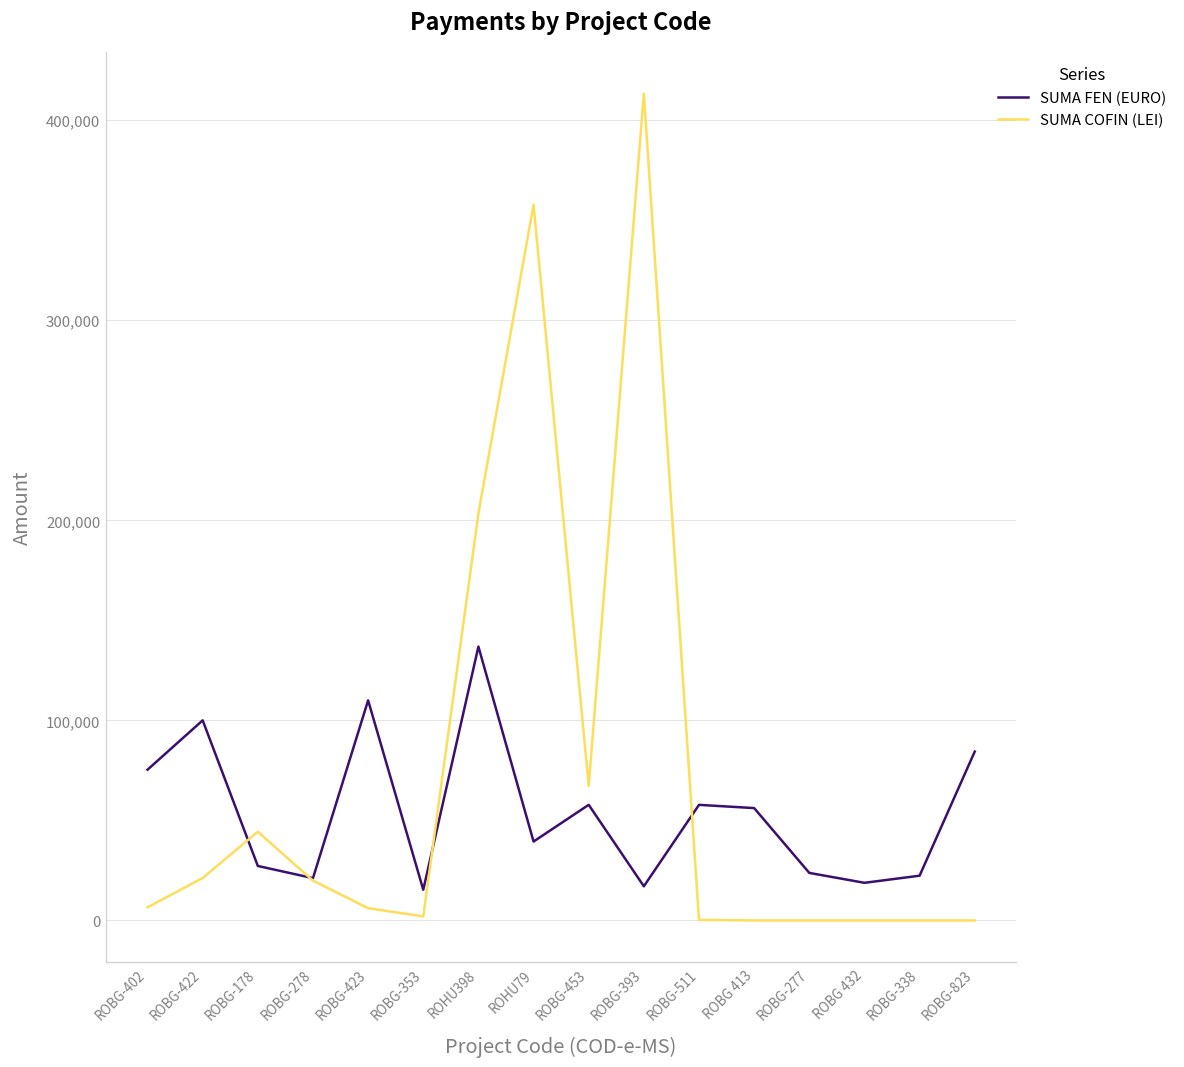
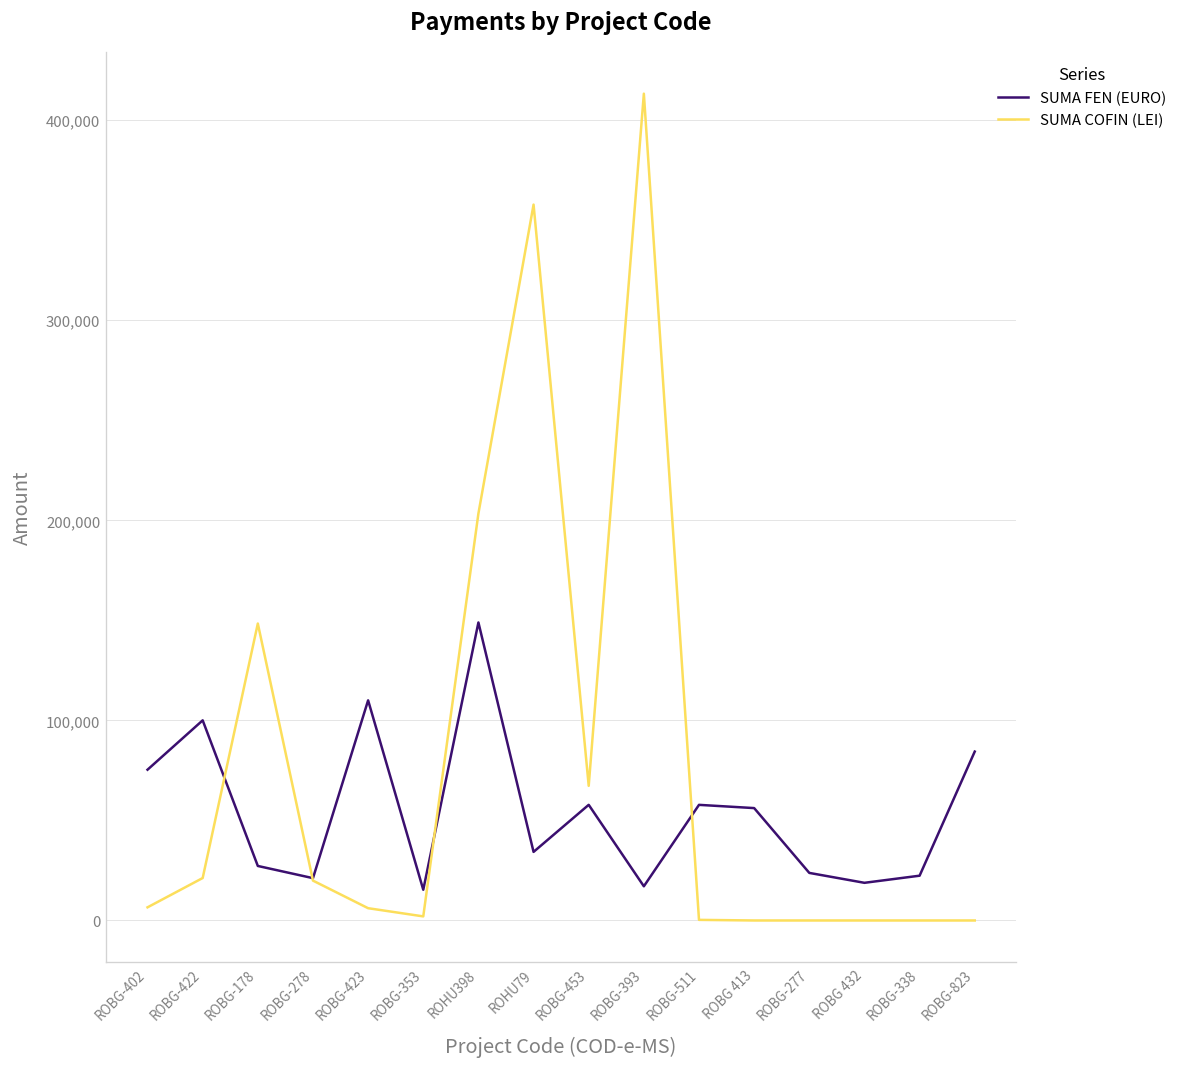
  {
    "SUMA FEN (EURO)": {
      "ROBG-402": "75,000",
      "ROBG-422": "100,000",
      "ROBG-178": "27,000",
      "ROBG-423": "110,000",
      "ROBG-353": "15,000",
-     "ROHU398": "137,000",
-     "ROHU79": "39,000",
+     "ROHU398": "149,000",
+     "ROHU79": "34,000",
      "ROBG-453": "58,000",
      "ROBG-393": "17,000",
      "ROBG-511": "58,000",
      "ROBG 413": "56,000",
      "ROBG-277": "24,000",
      "ROBG 432": "19,000",
      "ROBG-338": "22,000",
      "ROBG-823": "84,000"
    },
    "SUMA COFIN (LEI)": {
      "ROBG-402": "7,000",
      "ROBG-422": "21,000",
-     "ROBG-178": "44,000",
+     "ROBG-178": "148,000",
      "ROBG-423": "6,000",
      "ROBG-353": "2,000",
      "ROHU398": "203,000",
      "ROHU79": "358,000",
      "ROBG-453": "67,000",
      "ROBG-393": "413,000",
      "ROBG-511": "0",
      "ROBG 413": "0",
      "ROBG-277": "0",
      "ROBG 432": "0",
      "ROBG-338": "0",
      "ROBG-823": "0"
    }
  }
